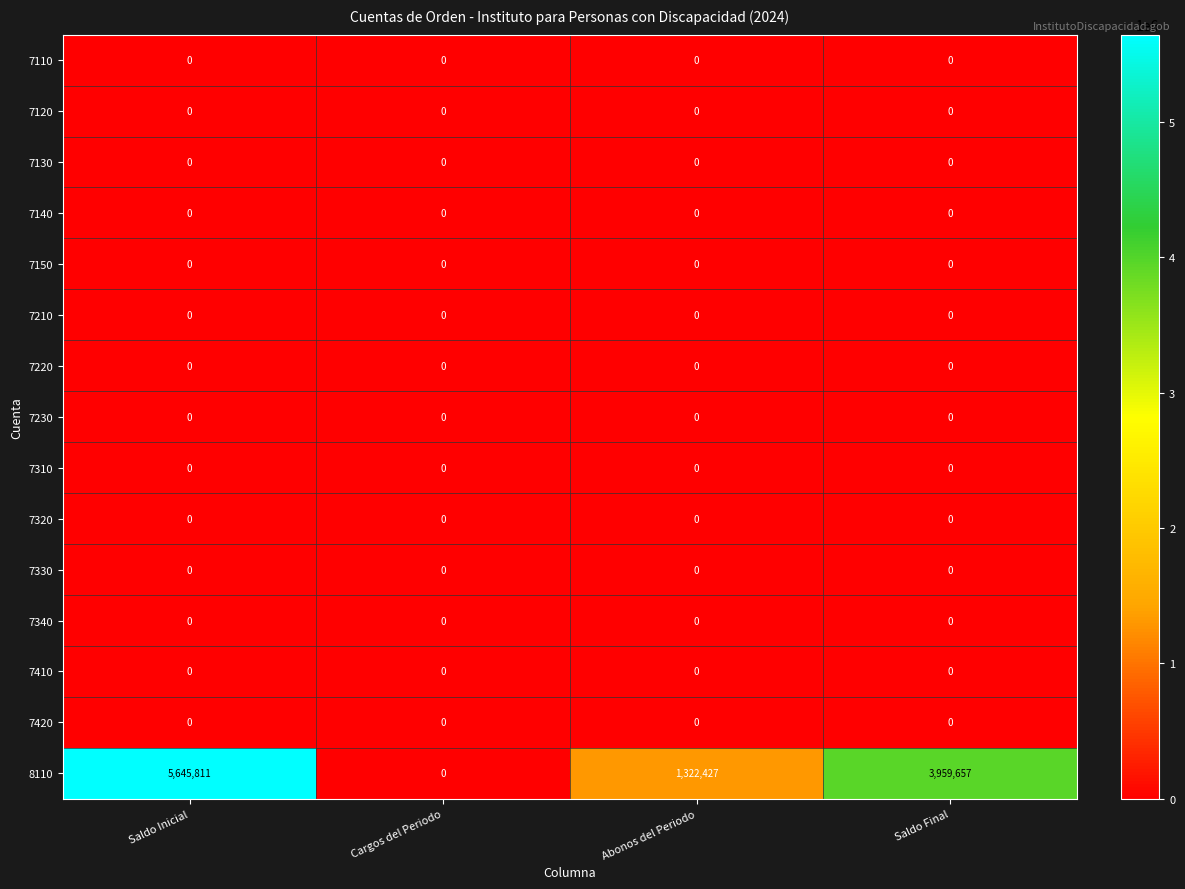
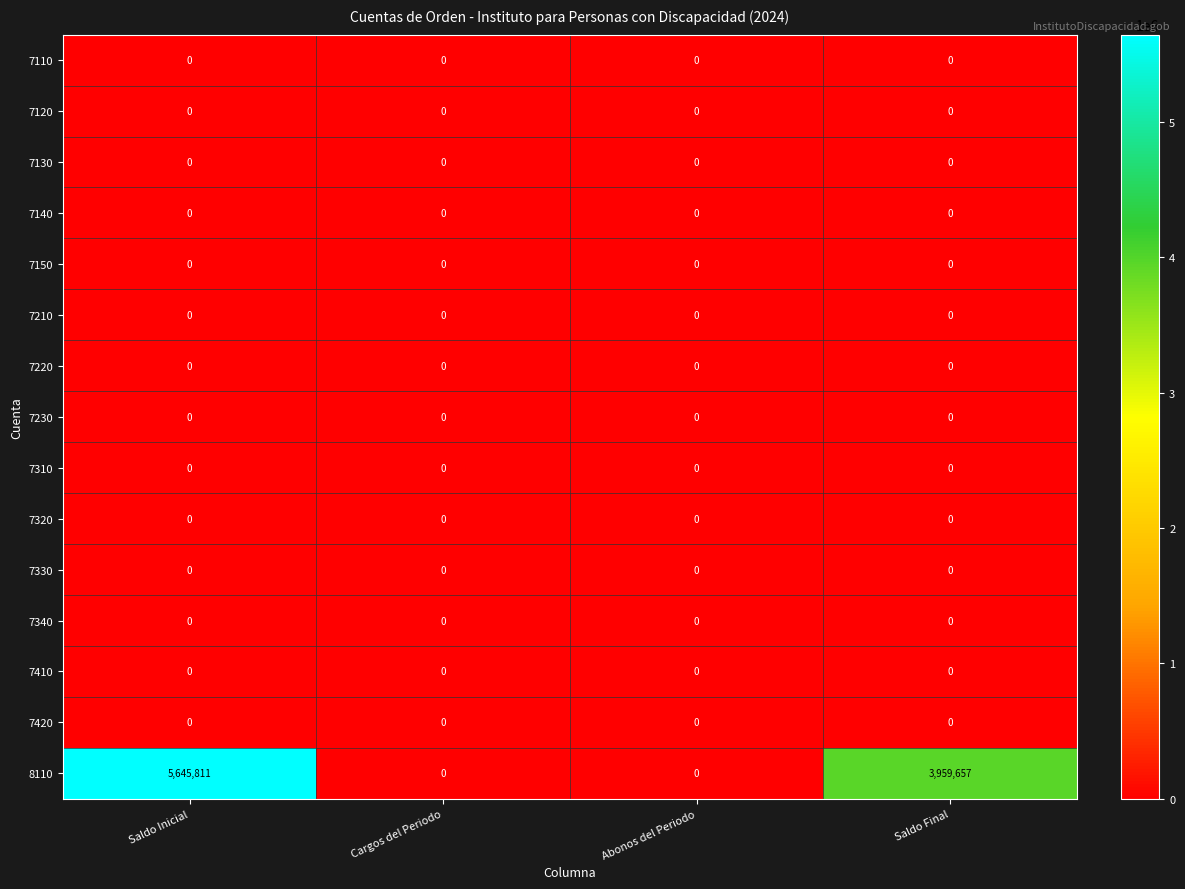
  {
    "7110": {
      "Saldo Inicial": "0",
      "Cargos del Periodo": "0",
      "Abonos del Periodo": "0",
      "Saldo Final": "0"
    },
    "7120": {
      "Saldo Inicial": "0",
      "Cargos del Periodo": "0",
      "Abonos del Periodo": "0",
      "Saldo Final": "0"
    },
    "7130": {
      "Saldo Inicial": "0",
      "Cargos del Periodo": "0",
      "Abonos del Periodo": "0",
      "Saldo Final": "0"
    },
    "7140": {
      "Saldo Inicial": "0",
      "Cargos del Periodo": "0",
      "Abonos del Periodo": "0",
      "Saldo Final": "0"
    },
    "7150": {
      "Saldo Inicial": "0",
      "Cargos del Periodo": "0",
      "Abonos del Periodo": "0",
      "Saldo Final": "0"
    },
    "7210": {
      "Saldo Inicial": "0",
      "Cargos del Periodo": "0",
      "Abonos del Periodo": "0",
      "Saldo Final": "0"
    },
    "7220": {
      "Saldo Inicial": "0",
      "Cargos del Periodo": "0",
      "Abonos del Periodo": "0",
      "Saldo Final": "0"
    },
    "7230": {
      "Saldo Inicial": "0",
      "Cargos del Periodo": "0",
      "Abonos del Periodo": "0",
      "Saldo Final": "0"
    },
    "7310": {
      "Saldo Inicial": "0",
      "Cargos del Periodo": "0",
      "Abonos del Periodo": "0",
      "Saldo Final": "0"
    },
    "7320": {
      "Saldo Inicial": "0",
      "Cargos del Periodo": "0",
      "Abonos del Periodo": "0",
      "Saldo Final": "0"
    },
    "7330": {
      "Saldo Inicial": "0",
      "Cargos del Periodo": "0",
      "Abonos del Periodo": "0",
      "Saldo Final": "0"
    },
    "7340": {
      "Saldo Inicial": "0",
      "Cargos del Periodo": "0",
      "Abonos del Periodo": "0",
      "Saldo Final": "0"
    },
    "7410": {
      "Saldo Inicial": "0",
      "Cargos del Periodo": "0",
      "Abonos del Periodo": "0",
      "Saldo Final": "0"
    },
    "7420": {
      "Saldo Inicial": "0",
      "Cargos del Periodo": "0",
      "Abonos del Periodo": "0",
      "Saldo Final": "0"
    },
    "8110": {
      "Saldo Inicial": "5,645,811",
      "Cargos del Periodo": "0",
-     "Abonos del Periodo": "1,322,427",
+     "Abonos del Periodo": "0",
      "Saldo Final": "3,959,657"
    }
  }
